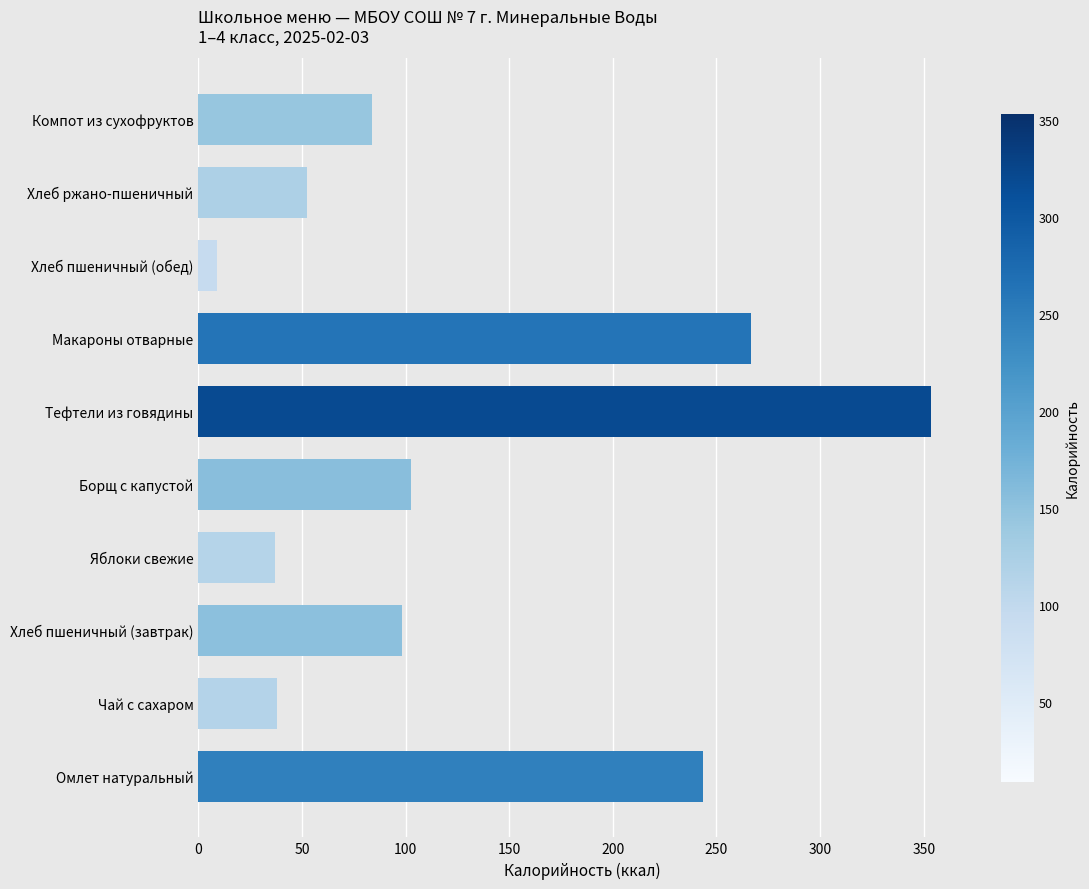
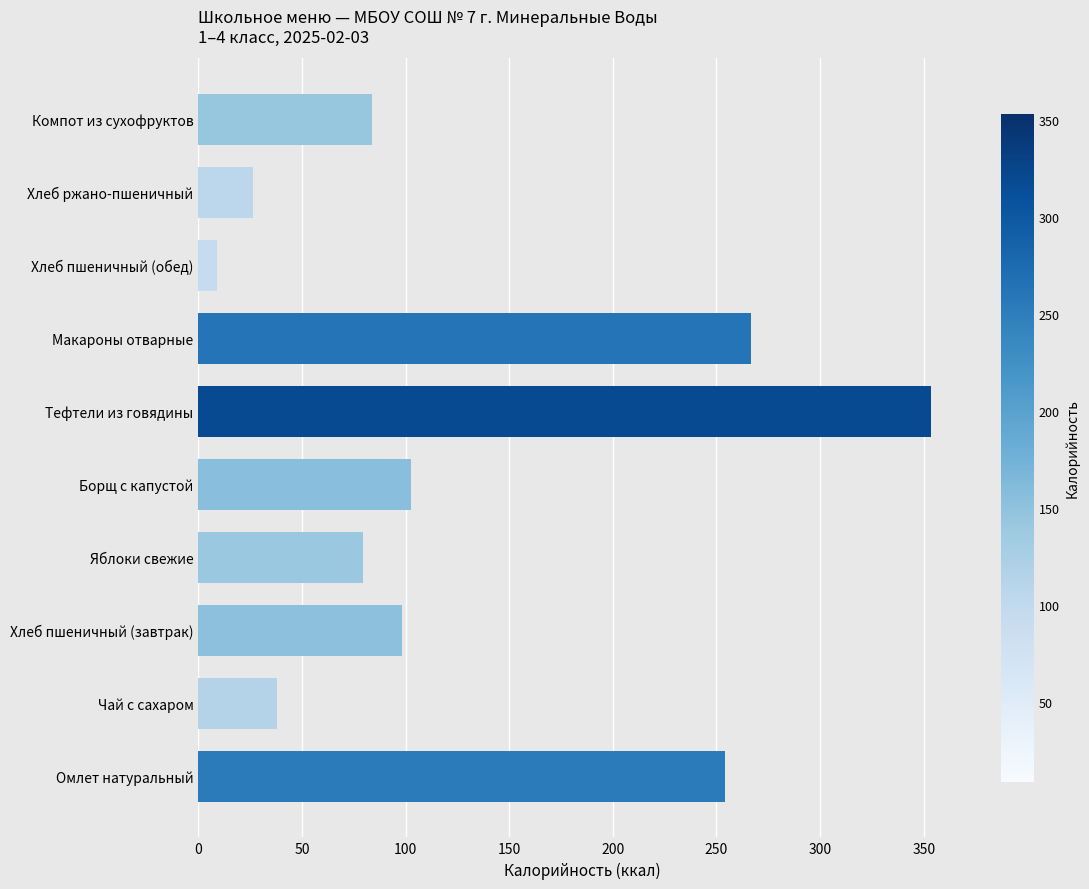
  {
    "Компот из сухофруктов": 84,
-   "Хлеб ржано-пшеничный": 52,
+   "Хлеб ржано-пшеничный": 26,
    "Хлеб пшеничный (обед)": 9,
    "Макароны отварные": 267,
    "Тефтели из говядины": 353,
    "Борщ с капустой": 103,
-   "Яблоки свежие": 37,
+   "Яблоки свежие": 80,
    "Хлеб пшеничный (завтрак)": 98,
    "Чай с сахаром": 38,
-   "Омлет натуральный": 244
+   "Омлет натуральный": 254
  }
